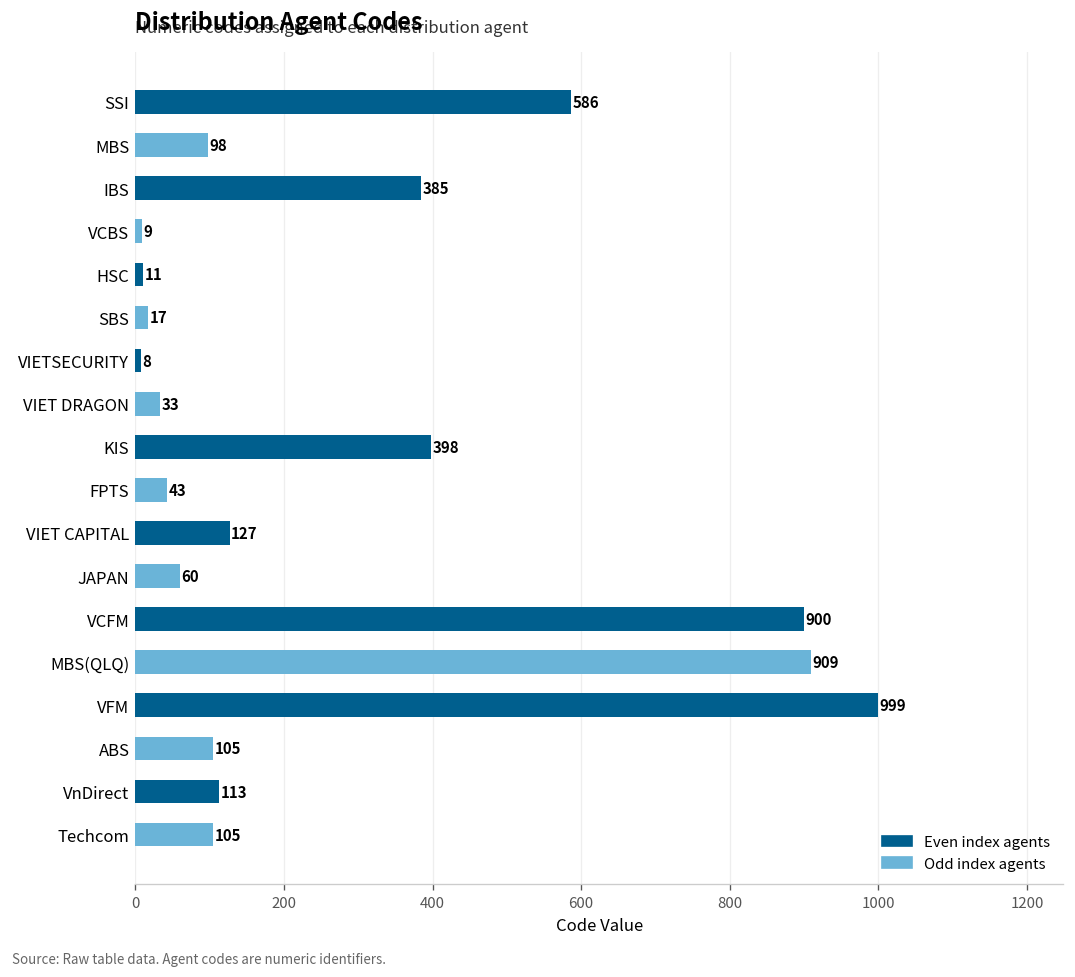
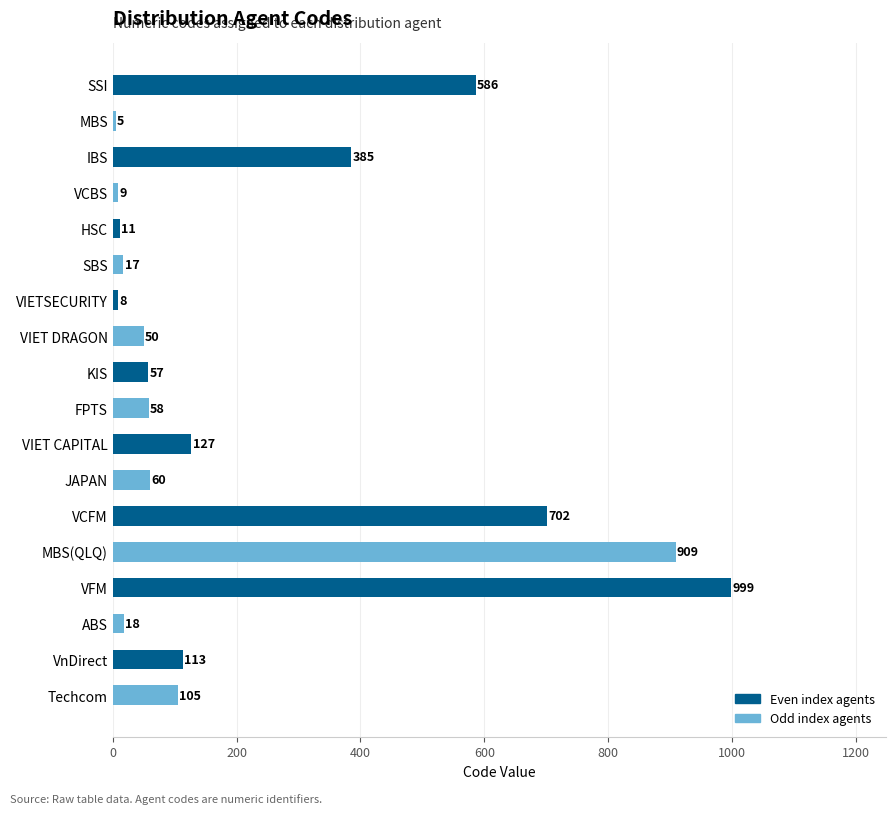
  {
    "SSI": 586,
-   "MBS": 98,
+   "MBS": 5,
    "IBS": 385,
    "VCBS": 9,
    "HSC": 11,
    "SBS": 17,
    "VIETSECURITY": 8,
-   "VIET DRAGON": 33,
-   "KIS": 398,
-   "FPTS": 43,
+   "VIET DRAGON": 50,
+   "KIS": 57,
+   "FPTS": 58,
    "VIET CAPITAL": 127,
    "JAPAN": 60,
-   "VCFM": 900,
+   "VCFM": 702,
    "MBS(QLQ)": 909,
    "VFM": 999,
-   "ABS": 105,
+   "ABS": 18,
    "VnDirect": 113,
    "Techcom": 105
  }
